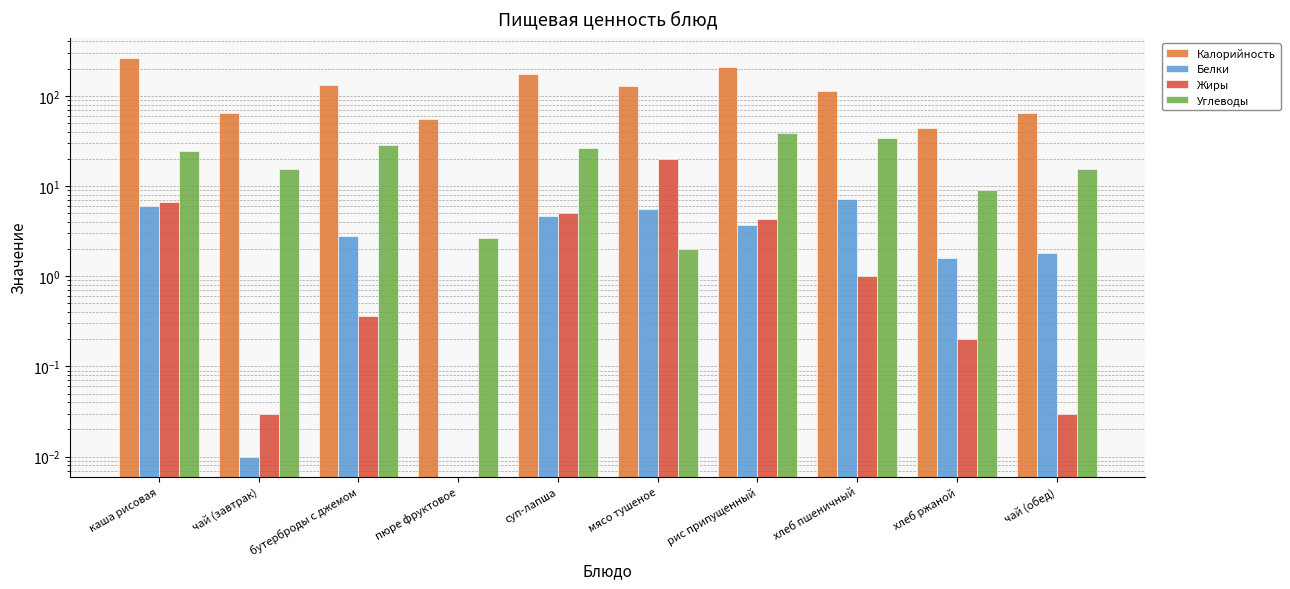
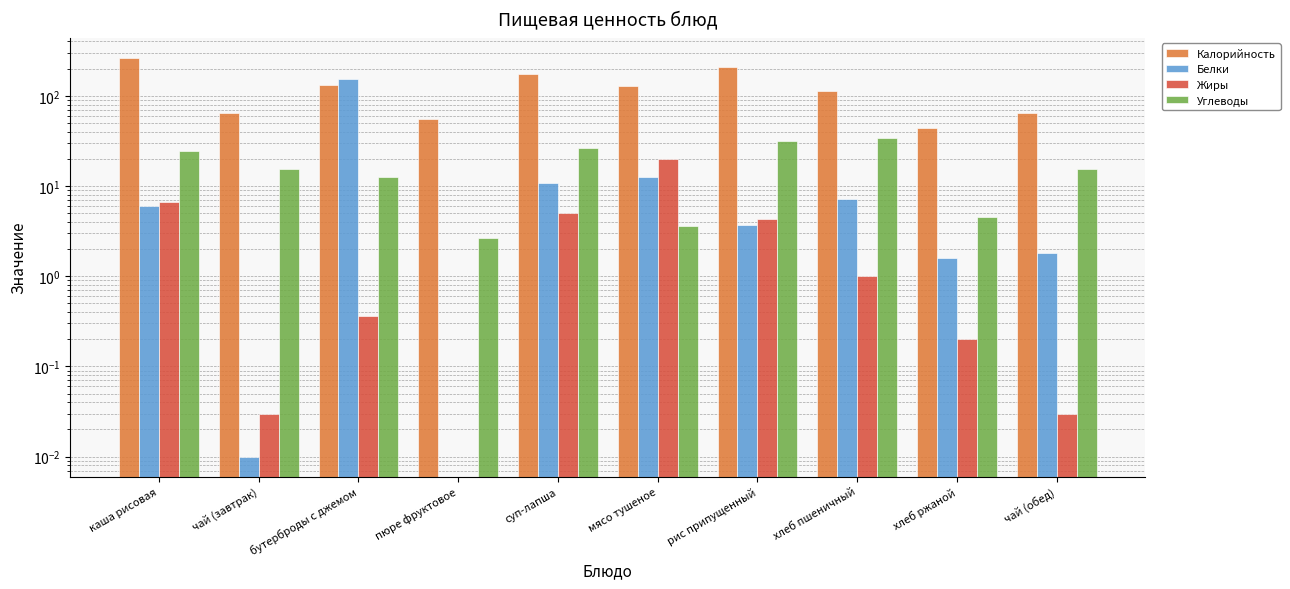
  {
    "Белки": {
      "каша рисовая": 6,
      "чай (завтрак)": 0.010,
-     "бутерброды с джемом": 2.8,
-     "суп-лапша": 5,
-     "мясо тушеное": 6,
+     "бутерброды с джемом": 150,
+     "суп-лапша": 11,
+     "мясо тушеное": 13,
      "рис припущенный": 3.7,
      "хлеб пшеничный": 7,
      "хлеб ржаной": 1.6,
      "чай (обед)": 1.8
    },
    "Углеводы": {
      "каша рисовая": 25,
      "чай (завтрак)": 15,
-     "бутерброды с джемом": 29,
+     "бутерброды с джемом": 13,
      "пюре фруктовое": 2.7,
      "суп-лапша": 27,
-     "мясо тушеное": 2.0,
-     "рис припущенный": 39,
+     "мясо тушеное": 3.6,
+     "рис припущенный": 32,
      "хлеб пшеничный": 34,
-     "хлеб ржаной": 9,
+     "хлеб ржаной": 5,
      "чай (обед)": 15
    }
  }
